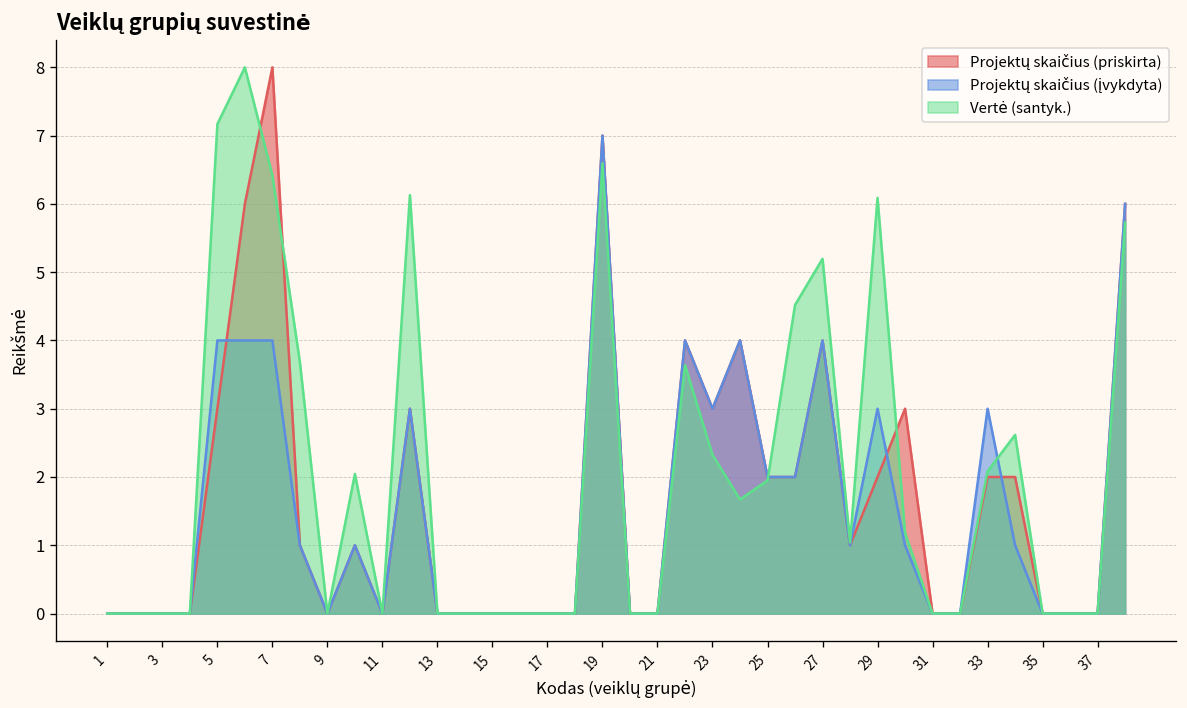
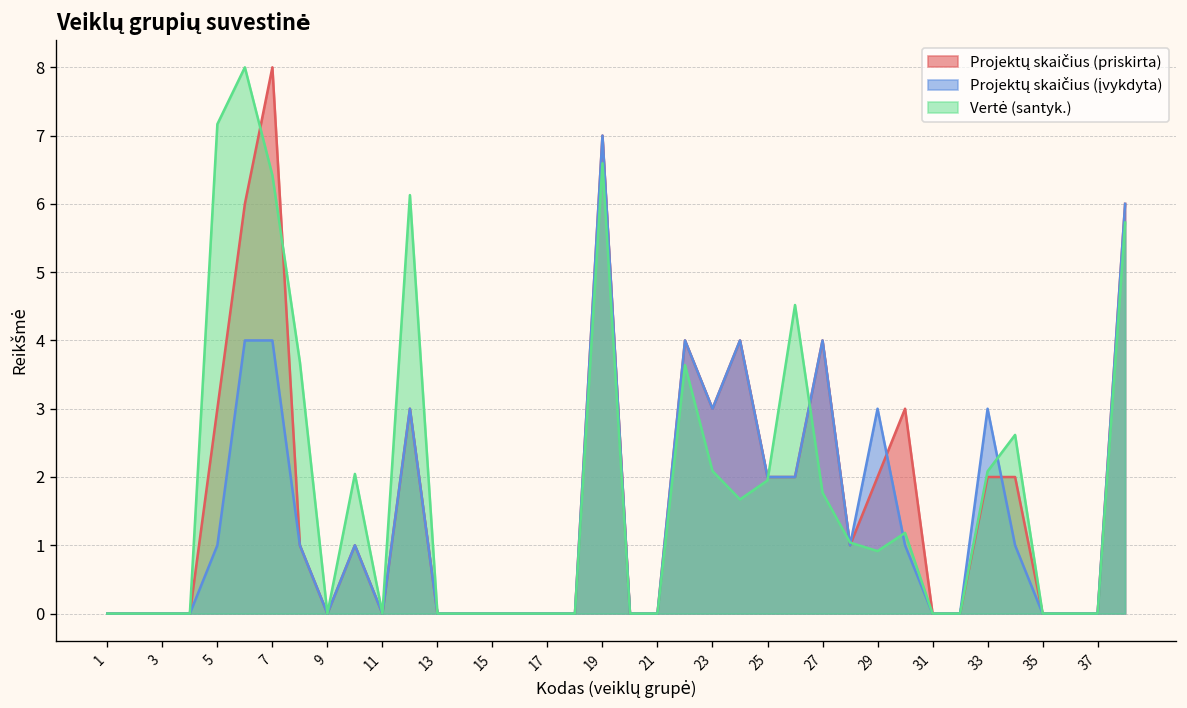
  {
    "Projektų skaičius (priskirta)": {
      "5": 3.0,
      "7": 8.0,
      "29": 2.0,
      "33": 2.0
    },
    "Projektų skaičius (įvykdyta)": {
-     "5": 4,
+     "5": 1,
      "7": 4,
      "29": 3,
      "33": 3
    },
    "Vertė (santyk.)": {
      "5": 7.2,
      "7": 6.4,
      "19": 6.6,
-     "23": 2.3,
+     "23": 2.1,
      "25": 1.9,
-     "27": 5.2,
-     "29": 6.1,
+     "27": 1.8,
+     "29": 0.9,
      "33": 2.1
    }
  }
